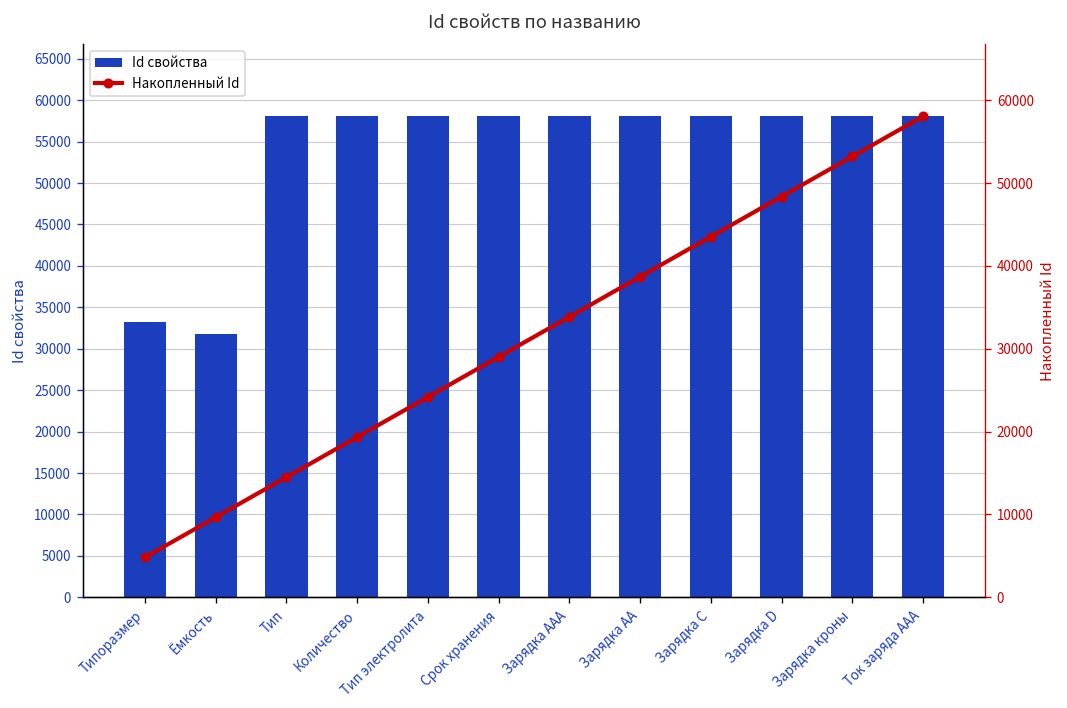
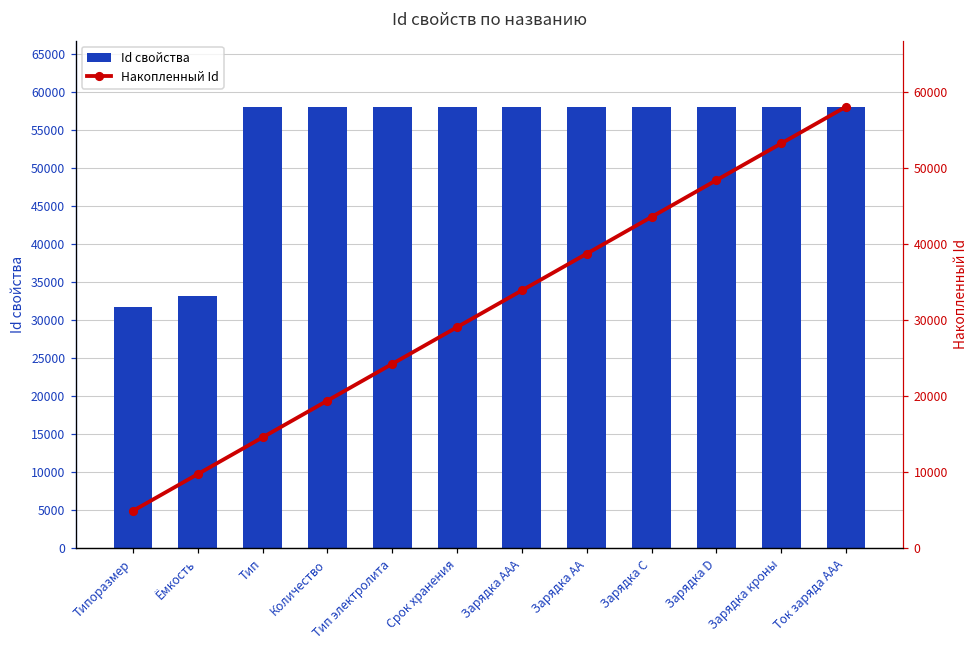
  {
    "Id свойства": {
-     "Типоразмер": 33000,
-     "Ёмкость": 32000,
+     "Типоразмер": 32000,
+     "Ёмкость": 33000,
      "Тип": 58000,
      "Количество": 58000,
      "Тип электролита": 58000,
      "Срок хранения": 58000,
      "Зарядка ААА": 58000,
      "Зарядка АА": 58000,
      "Зарядка С": 58000,
      "Зарядка D": 58000,
      "Зарядка кроны": 58000,
      "Ток заряда ААА": 58000
    },
    "Накопленный Id": {
      "Типоразмер": 5000,
      "Ёмкость": 10000,
      "Тип": 15000,
      "Количество": 19000,
      "Тип электролита": 24000,
      "Срок хранения": 29000,
      "Зарядка ААА": 34000,
      "Зарядка АА": 39000,
      "Зарядка С": 44000,
      "Зарядка D": 48000,
      "Зарядка кроны": 53000,
      "Ток заряда ААА": 58000
    }
  }
